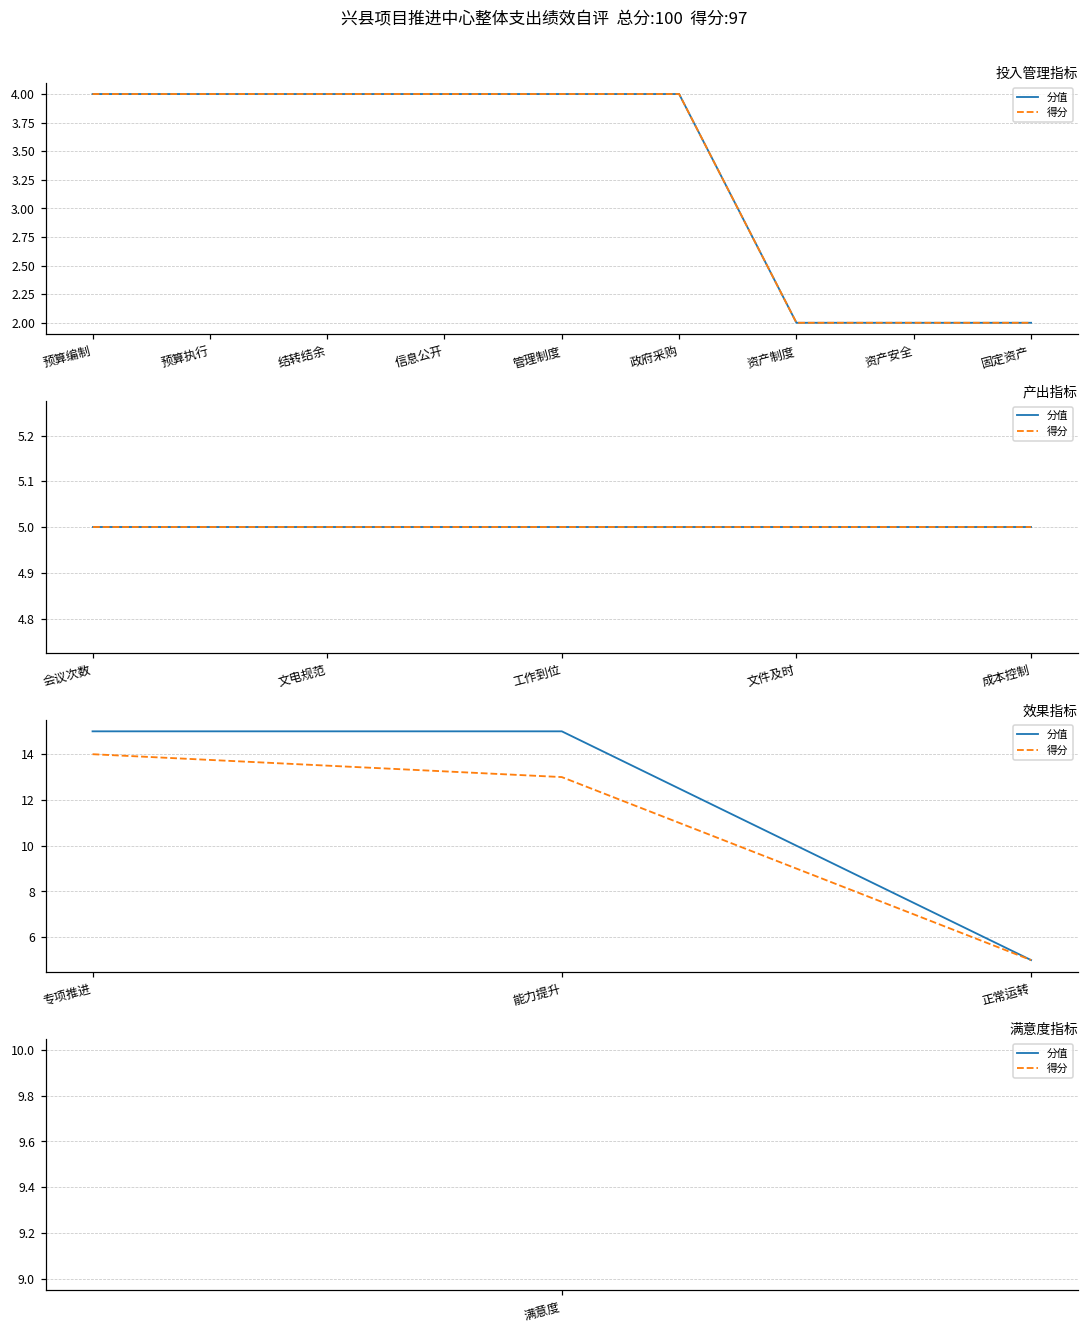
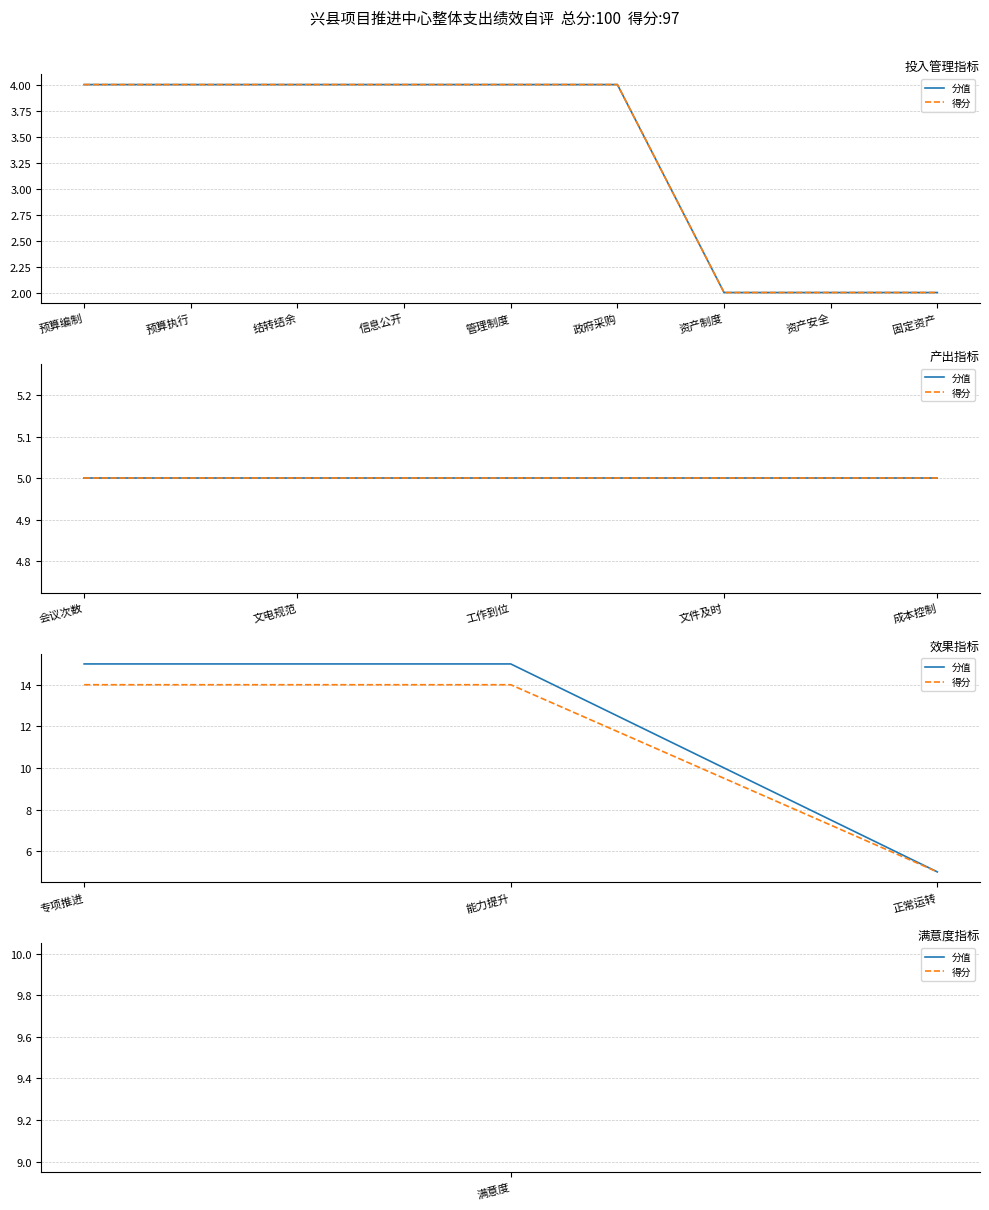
  {
    "投入管理指标": {
      "预算编制": 4.00,
      "预算执行": 4.00,
      "结转结余": 4.00,
      "信息公开": 4.00,
      "管理制度": 4.00,
      "政府采购": 4.00,
      "资产制度": 2.00,
      "资产安全": 2.00,
      "固定资产": 2.00
    },
    "产出指标": {
      "会议次数": 5.00,
      "文电规范": 5.00,
      "工作到位": 5.00,
      "文件及时": 5.00,
      "成本控制": 5.00
    },
    "效果指标": {
      "分值": {
        "专项推进": 15,
        "能力提升": 15
      },
      "得分": {
        "专项推进": 14,
-       "能力提升": 13
+       "能力提升": 14
      }
    },
    "满意度指标": {
      "分值": {
        "满意度": 10.00
      },
      "得分": {
        "满意度": 9.00
      }
    }
  }
